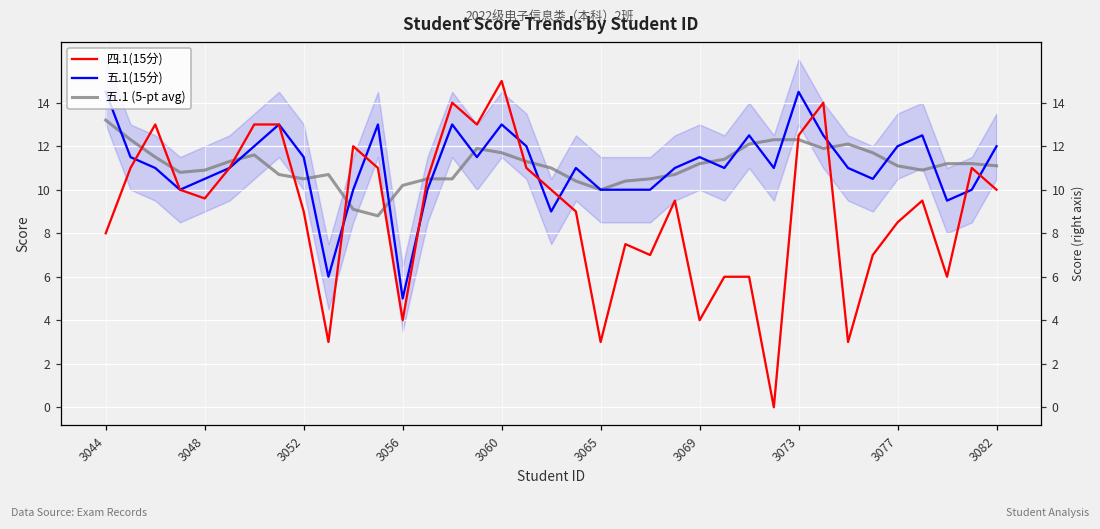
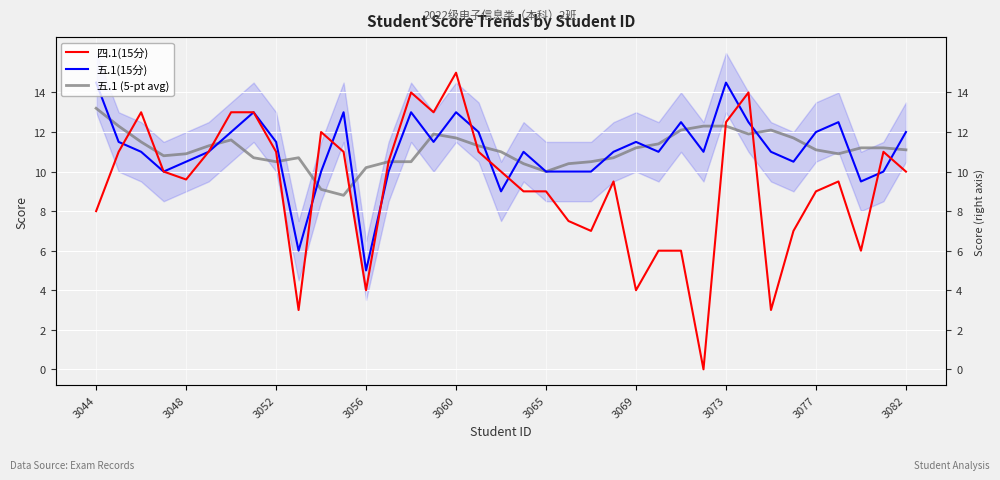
  {
    "四.1(15分)": {
      "3044": 8.0,
      "3048": 9.6,
-     "3052": 9,
+     "3052": 11,
      "3056": 4.0,
      "3060": 15.0,
-     "3065": 3,
+     "3065": 9,
      "3069": 4.0,
      "3073": 12.5,
-     "3077": 8.5,
+     "3077": 9.0,
      "3082": 10.0
    },
    "五.1 (5-pt avg)": {
      "3044": 13.2,
      "3048": 10.9,
      "3052": 10.5,
      "3056": 10.2,
      "3060": 11.7,
      "3069": 11.2,
      "3073": 12.3,
      "3077": 11.1,
      "3082": 11.1
    }
  }
